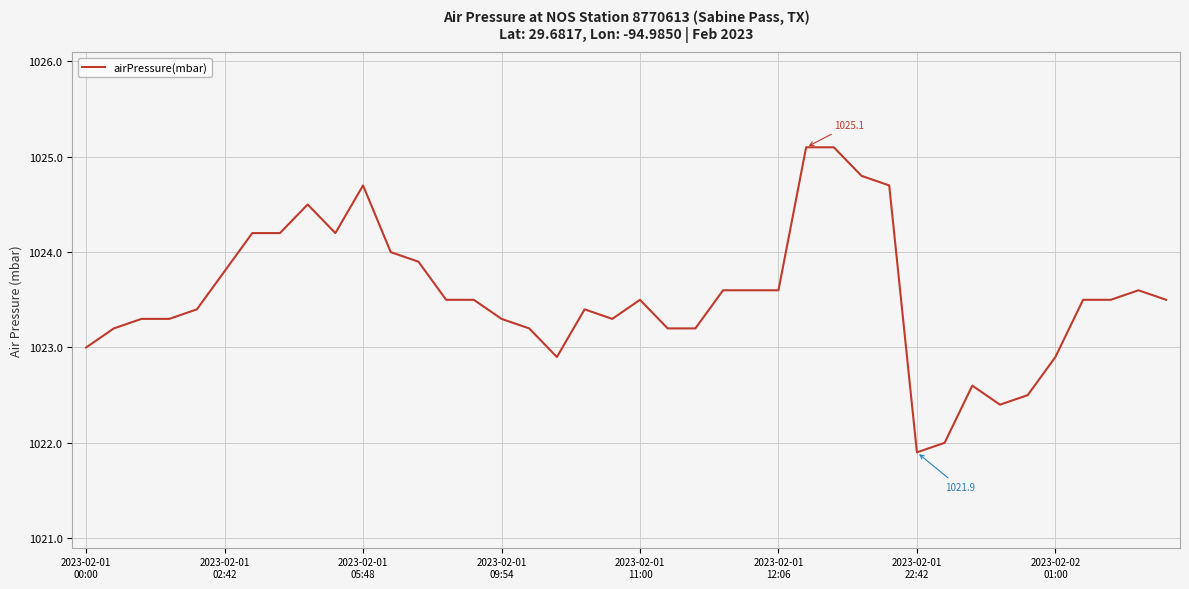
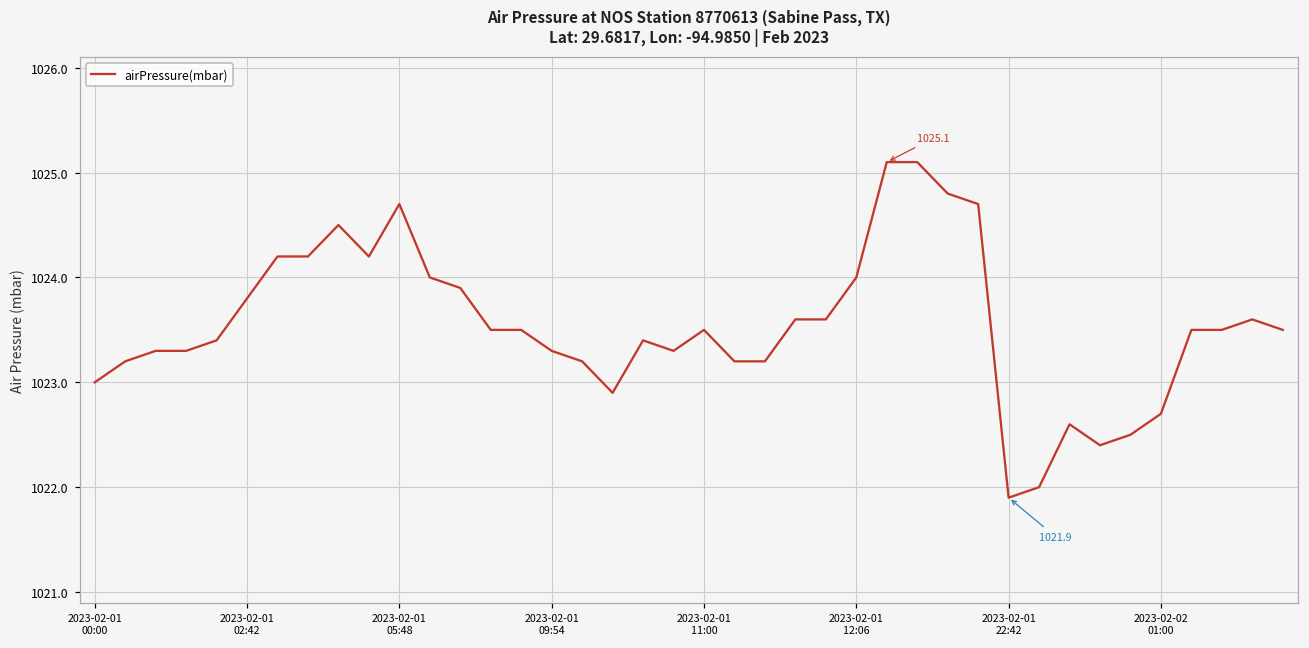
  {
    "2023-02-01 00:00": 1023.0,
    "2023-02-01 02:42": 1023.8,
    "2023-02-01 05:48": 1024.7,
    "2023-02-01 09:54": 1023.3,
    "2023-02-01 11:00": 1023.5,
-   "2023-02-01 12:06": 1023.6,
-   "2023-02-02 01:00": 1022.9
+   "2023-02-01 12:06": 1024.0,
+   "2023-02-02 01:00": 1022.7
  }
